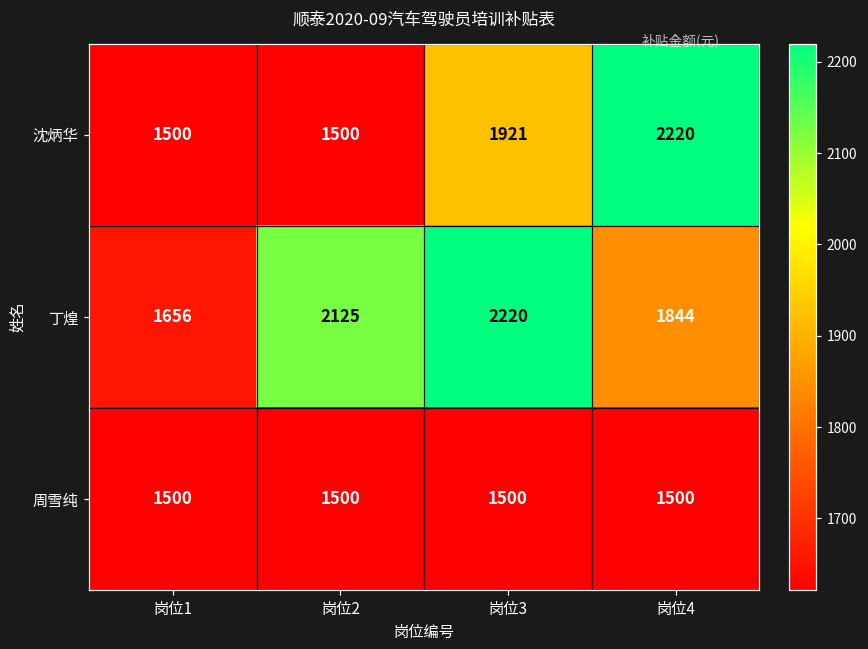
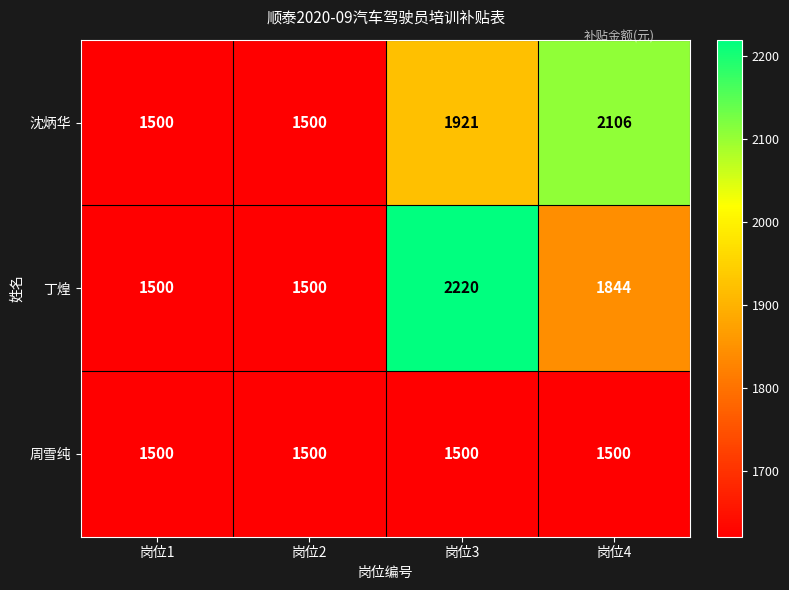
  {
    "沈炳华": {
      "岗位1": 1500,
      "岗位2": 1500,
      "岗位3": 1921,
-     "岗位4": 2220
+     "岗位4": 2106
    },
    "丁煌": {
-     "岗位1": 1656,
-     "岗位2": 2125,
+     "岗位1": 1500,
+     "岗位2": 1500,
      "岗位3": 2220,
      "岗位4": 1844
    },
    "周雪纯": {
      "岗位1": 1500,
      "岗位2": 1500,
      "岗位3": 1500,
      "岗位4": 1500
    }
  }
